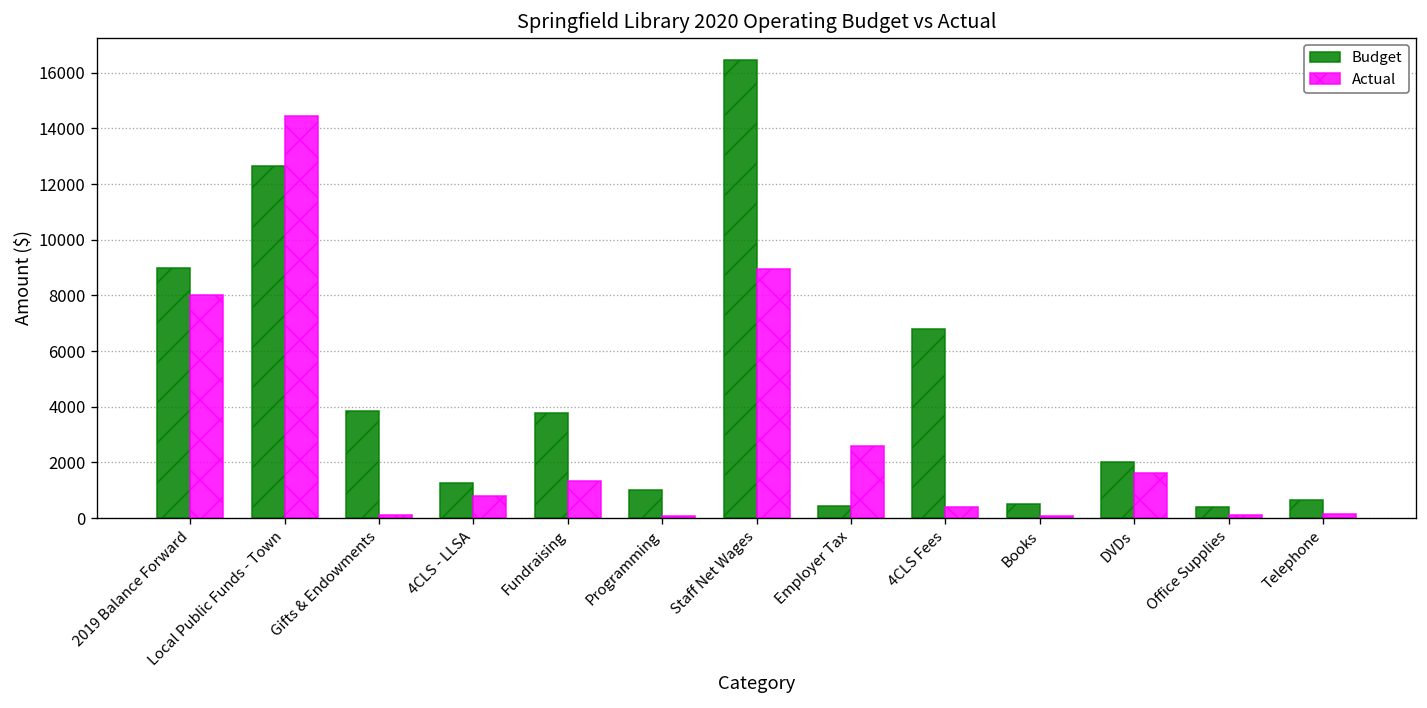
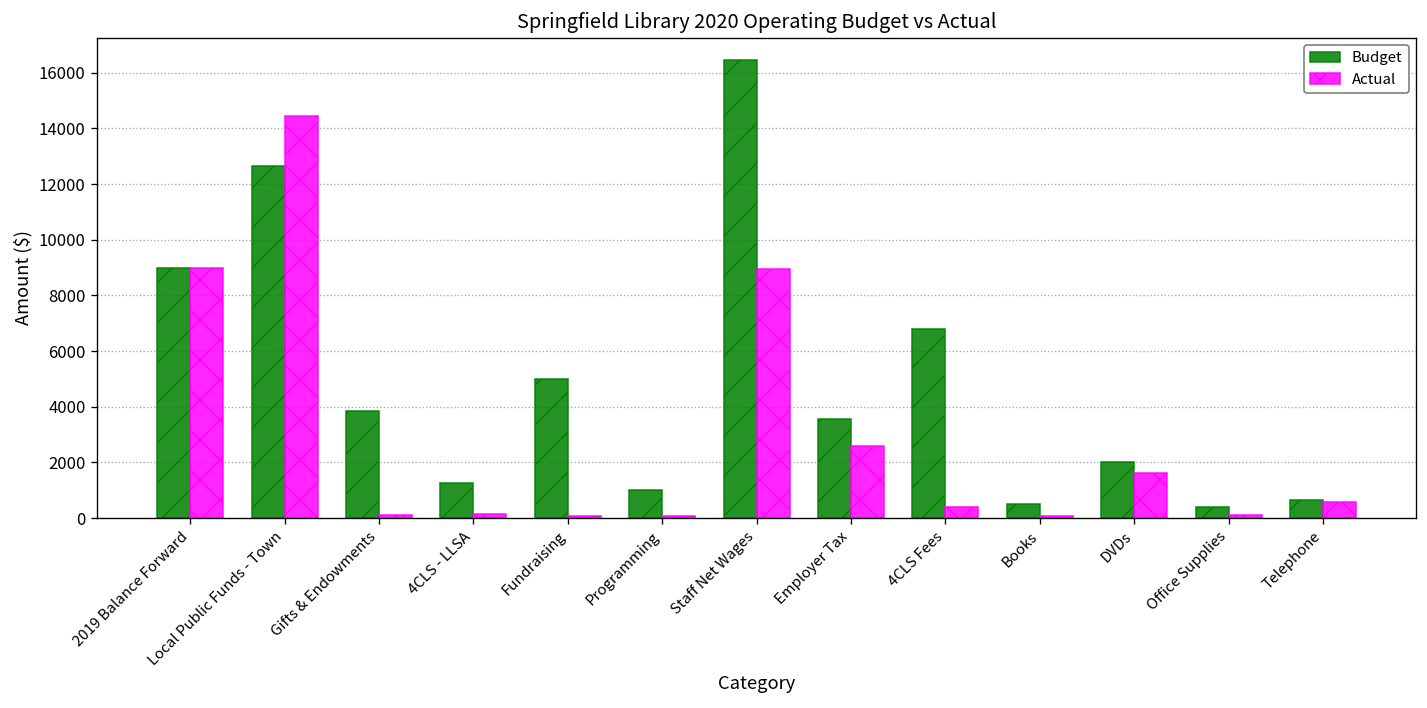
  {
    "Budget": {
      "2019 Balance Forward": 9000,
      "Local Public Funds - Town": 12600,
      "Gifts & Endowments": 3800,
      "4CLS - LLSA": 1300,
-     "Fundraising": 3800,
+     "Fundraising": 5000,
      "Programming": 1000,
      "Staff Net Wages": 16400,
-     "Employer Tax": 400,
+     "Employer Tax": 3600,
      "4CLS Fees": 6800,
      "Books": 500,
      "DVDs": 2000,
      "Office Supplies": 400,
      "Telephone": 700
    },
    "Actual": {
-     "2019 Balance Forward": 8000,
+     "2019 Balance Forward": 9000,
      "Local Public Funds - Town": 14400,
      "Gifts & Endowments": 100,
-     "4CLS - LLSA": 800,
-     "Fundraising": 1300,
+     "4CLS - LLSA": 100,
+     "Fundraising": 100,
      "Staff Net Wages": 8900,
      "Employer Tax": 2600,
      "4CLS Fees": 400,
      "DVDs": 1600,
-     "Telephone": 100
+     "Telephone": 600
    }
  }
